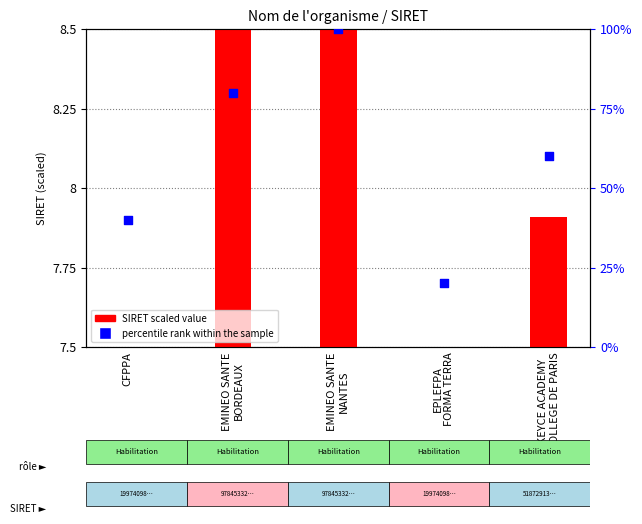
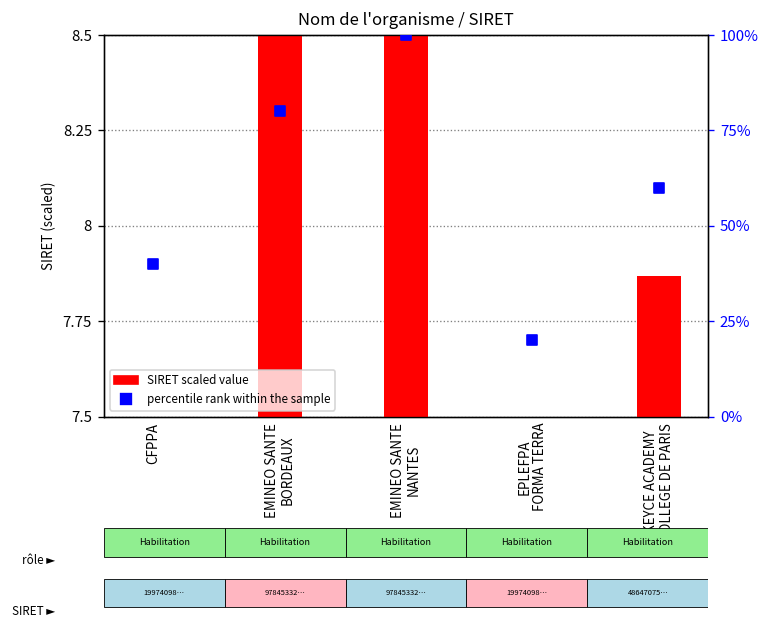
  {
    "Nom de l'organisme / SIRET": {
      "SIRET scaled value": {
-       "KEYCE ACADEMY COLLEGE DE PARIS": "51872913…"
+       "KEYCE ACADEMY COLLEGE DE PARIS": "48647075…"
      }
    }
  }
